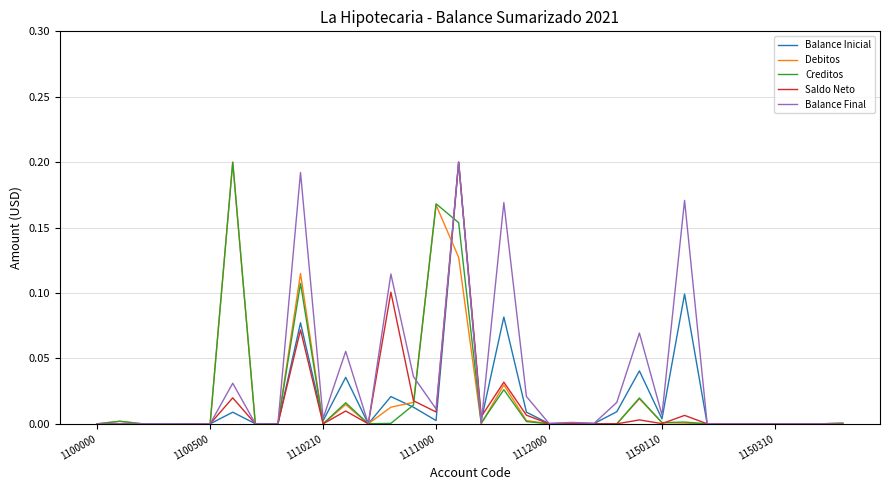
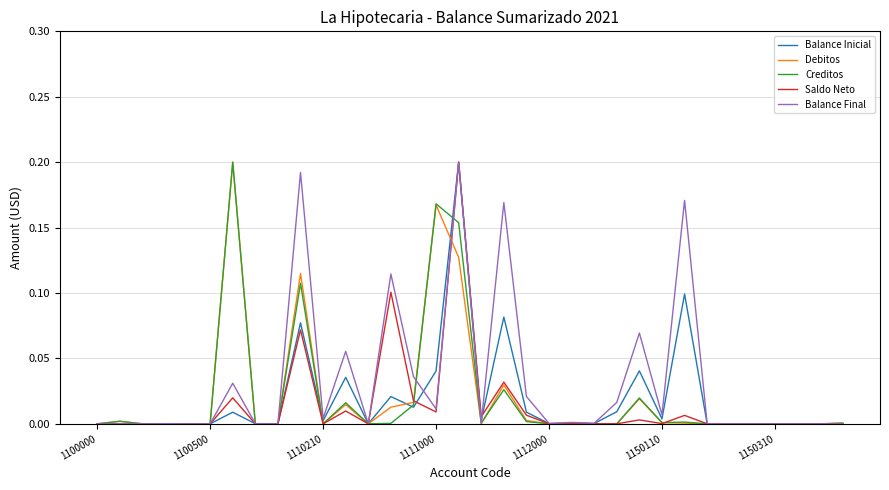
  {
    "Balance Inicial": {
-     "1111000": 0.002,
+     "1111000": 0.040,
      "1150110": 0.004
    },
    "Saldo Neto": {
      "1111000": 0.009
    },
    "Balance Final": {
      "1111000": 0.011,
      "1150110": 0.007
    }
  }
